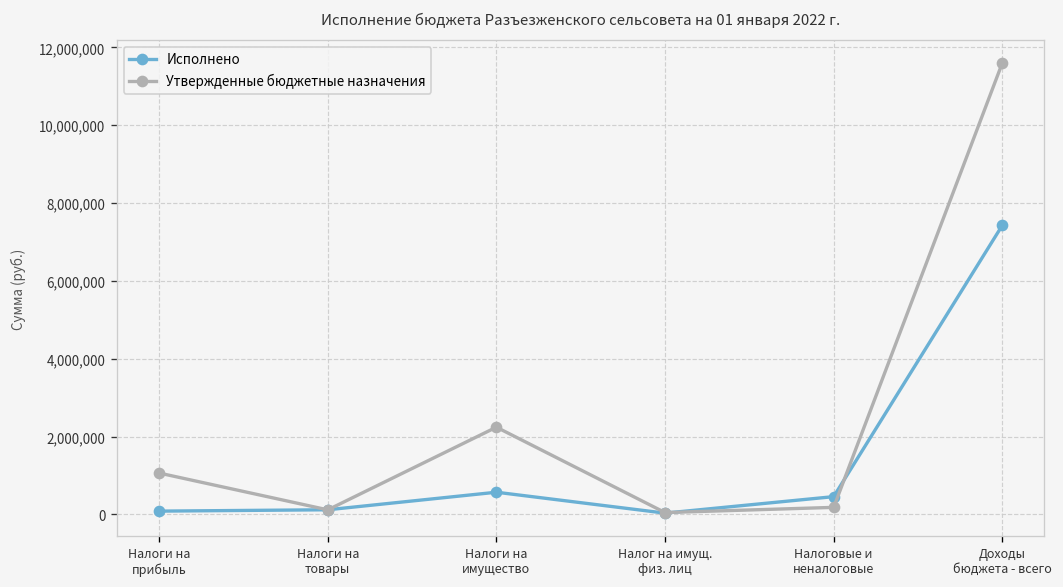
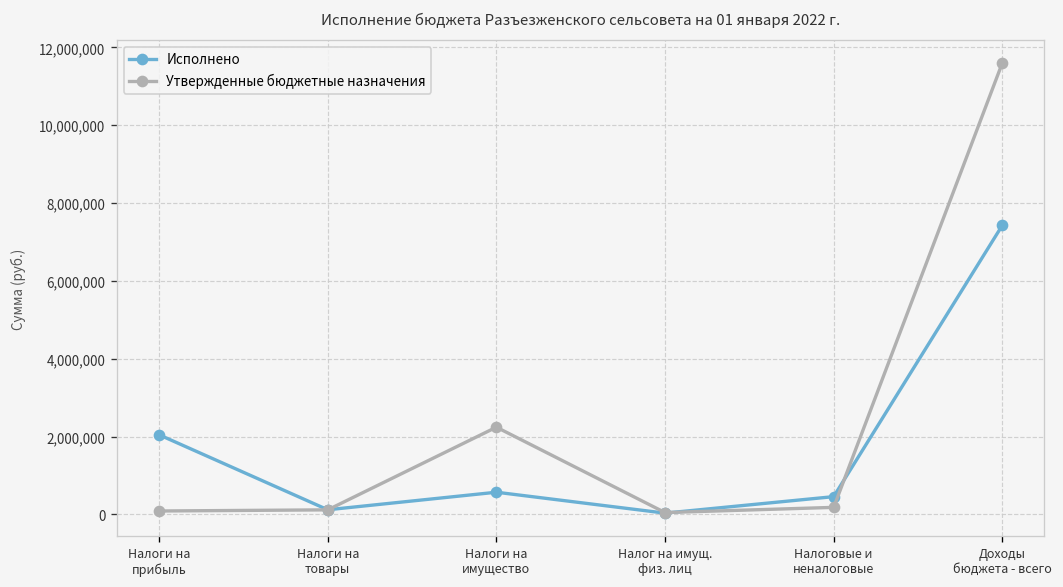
  {
    "Исполнено": {
-     "Налоги на прибыль": "100,000",
+     "Налоги на прибыль": "2,000,000",
      "Налоги на имущество": "600,000",
      "Налоговые и неналоговые": "500,000",
      "Доходы бюджета - всего": "7,400,000"
    },
    "Утвержденные бюджетные назначения": {
-     "Налоги на прибыль": "1,100,000",
+     "Налоги на прибыль": "100,000",
      "Налоги на имущество": "2,200,000",
      "Налоговые и неналоговые": "200,000",
      "Доходы бюджета - всего": "11,600,000"
    }
  }
